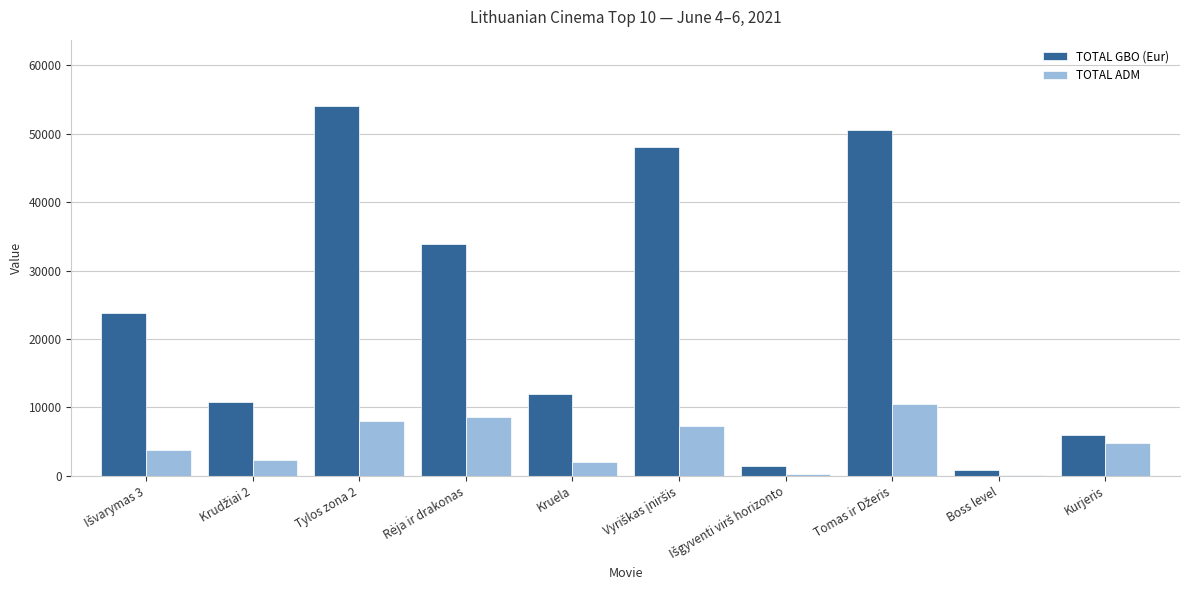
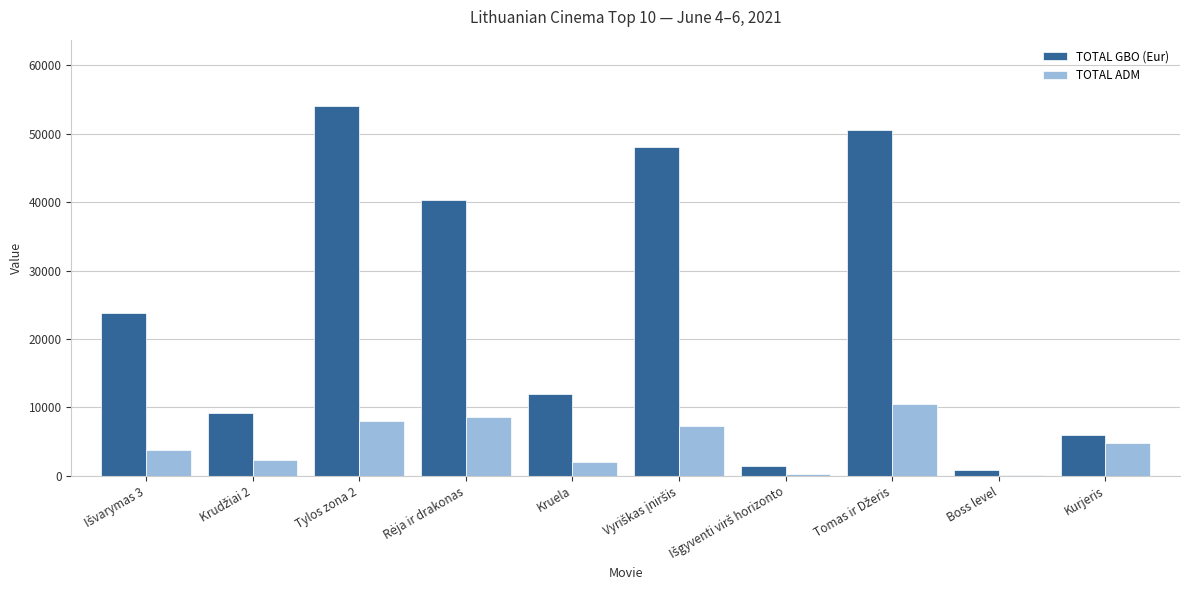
  {
    "TOTAL GBO (Eur)": {
      "Išvarymas 3": 24000,
-     "Krudžiai 2": 11000,
+     "Krudžiai 2": 9000,
      "Tylos zona 2": 54000,
-     "Rėja ir drakonas": 34000,
+     "Rėja ir drakonas": 40000,
      "Kruela": 12000,
      "Vyriškas įniršis": 48000,
      "Išgyventi virš horizonto": 1000,
      "Tomas ir Džeris": 51000,
      "Boss level": 1000,
      "Kurjeris": 6000
    },
    "TOTAL ADM": {
      "Išvarymas 3": 4000,
      "Krudžiai 2": 2000,
      "Tylos zona 2": 8000,
      "Rėja ir drakonas": 9000,
      "Kruela": 2000,
      "Vyriškas įniršis": 7000,
      "Tomas ir Džeris": 10000,
      "Kurjeris": 5000
    }
  }
